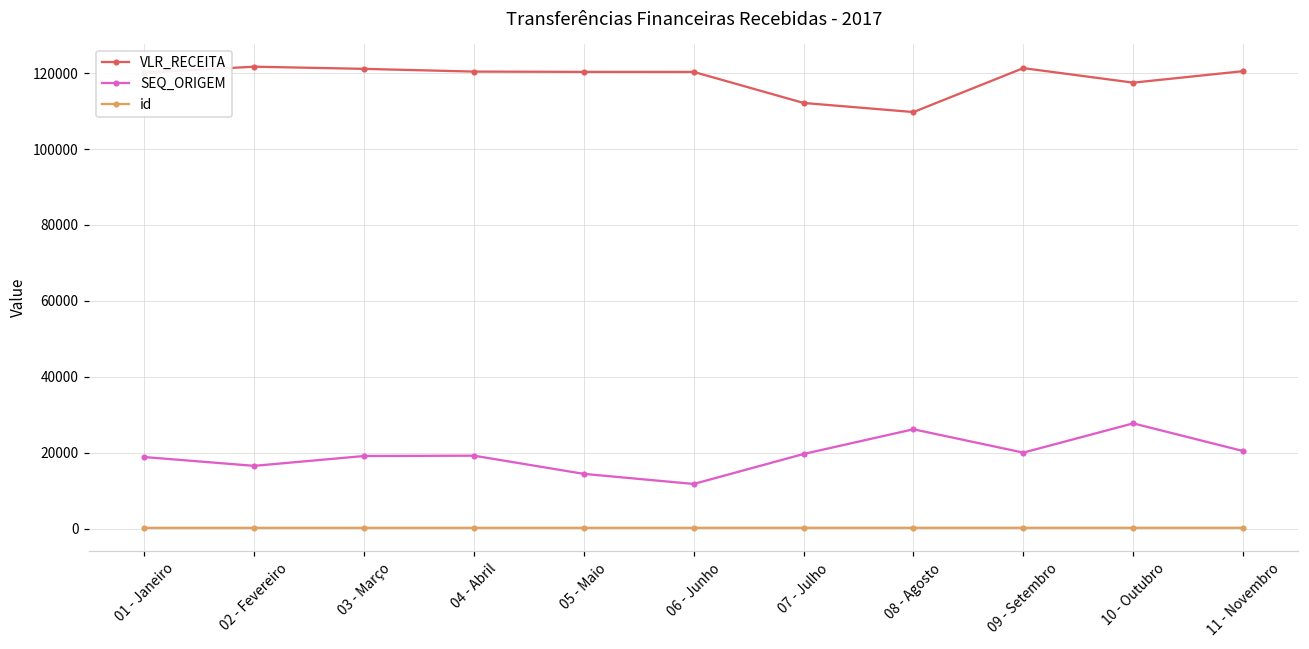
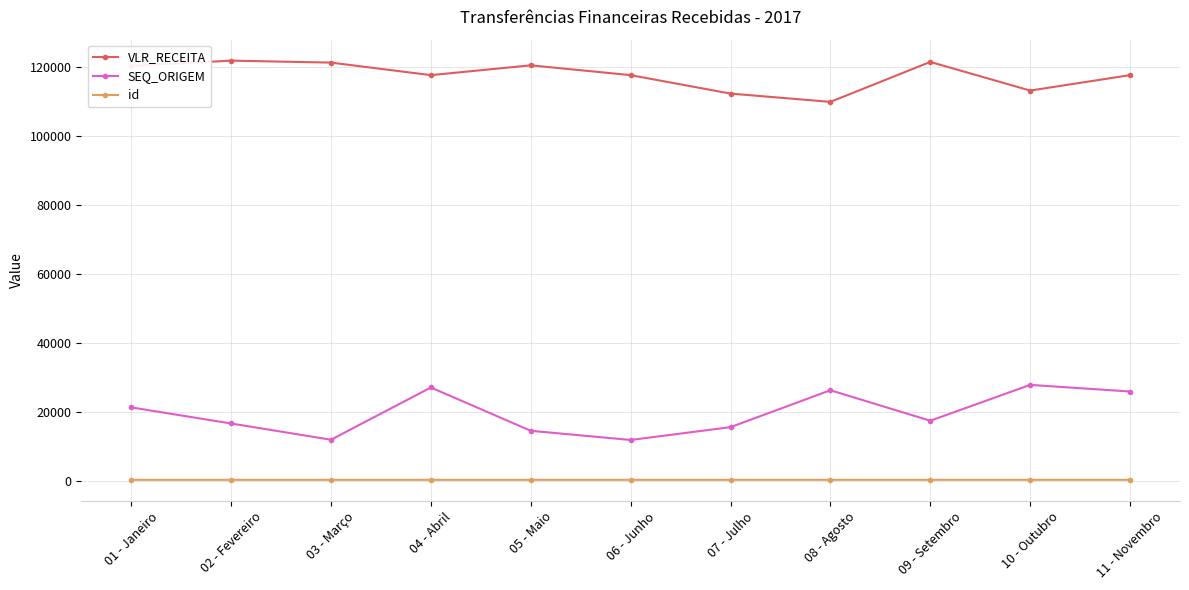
  {
    "VLR_RECEITA": {
      "02 - Fevereiro": 122000,
      "03 - Março": 121000,
-     "04 - Abril": 120000,
+     "04 - Abril": 118000,
      "05 - Maio": 120000,
-     "06 - Junho": 120000,
+     "06 - Junho": 118000,
      "07 - Julho": 112000,
      "08 - Agosto": 110000,
      "09 - Setembro": 121000,
-     "10 - Outubro": 118000,
-     "11 - Novembro": 121000
+     "10 - Outubro": 113000,
+     "11 - Novembro": 118000
    },
    "SEQ_ORIGEM": {
-     "01 - Janeiro": 19000,
+     "01 - Janeiro": 21000,
      "02 - Fevereiro": 17000,
-     "03 - Março": 19000,
-     "04 - Abril": 19000,
+     "03 - Março": 12000,
+     "04 - Abril": 27000,
      "05 - Maio": 14000,
      "06 - Junho": 12000,
-     "07 - Julho": 20000,
+     "07 - Julho": 15000,
      "08 - Agosto": 26000,
-     "09 - Setembro": 20000,
+     "09 - Setembro": 17000,
      "10 - Outubro": 28000,
-     "11 - Novembro": 20000
+     "11 - Novembro": 26000
    },
    "id": {
      "01 - Janeiro": 0,
      "02 - Fevereiro": 0,
      "03 - Março": 0,
      "04 - Abril": 0,
      "05 - Maio": 0,
      "06 - Junho": 0,
      "07 - Julho": 0,
      "08 - Agosto": 0,
      "09 - Setembro": 0,
      "10 - Outubro": 0,
      "11 - Novembro": 0
    }
  }
